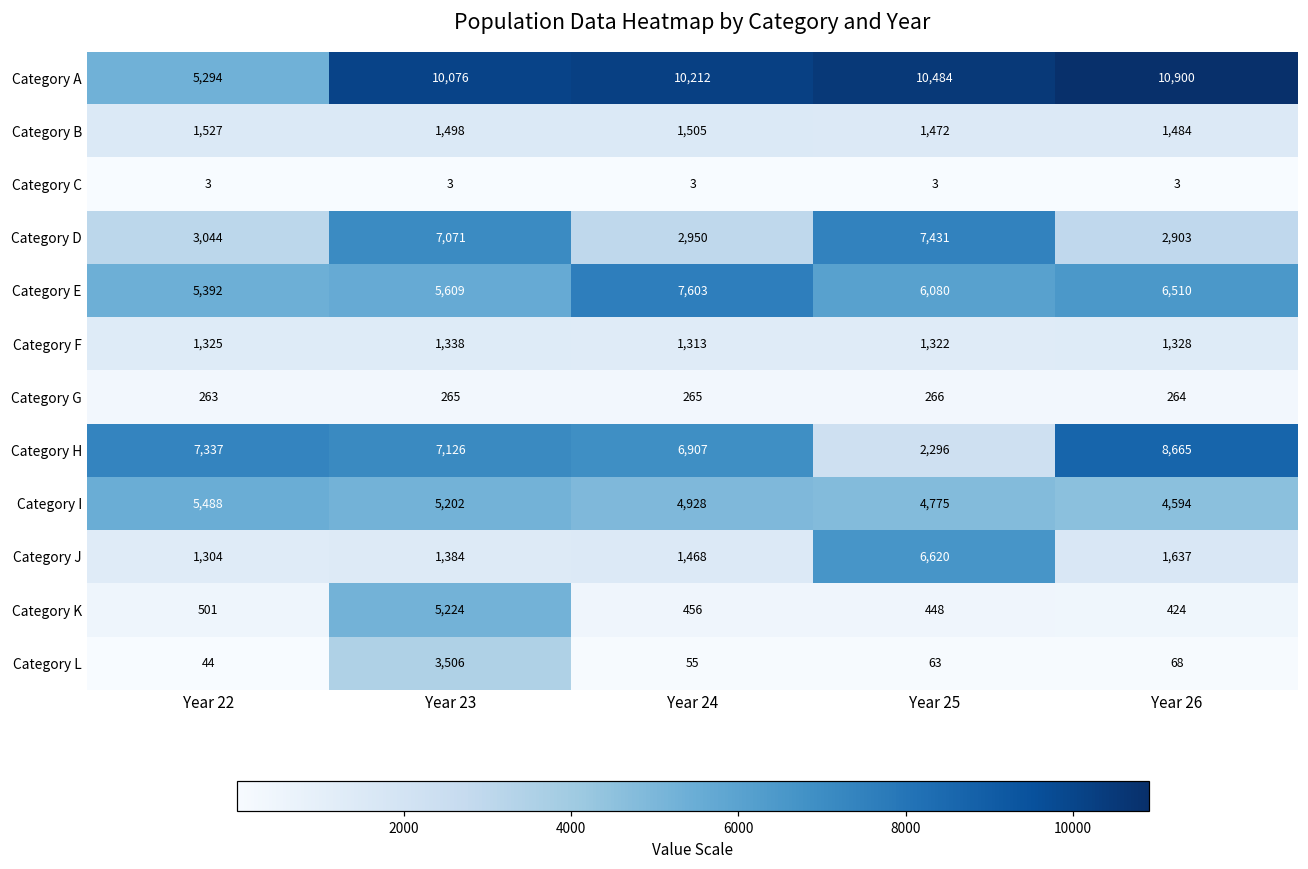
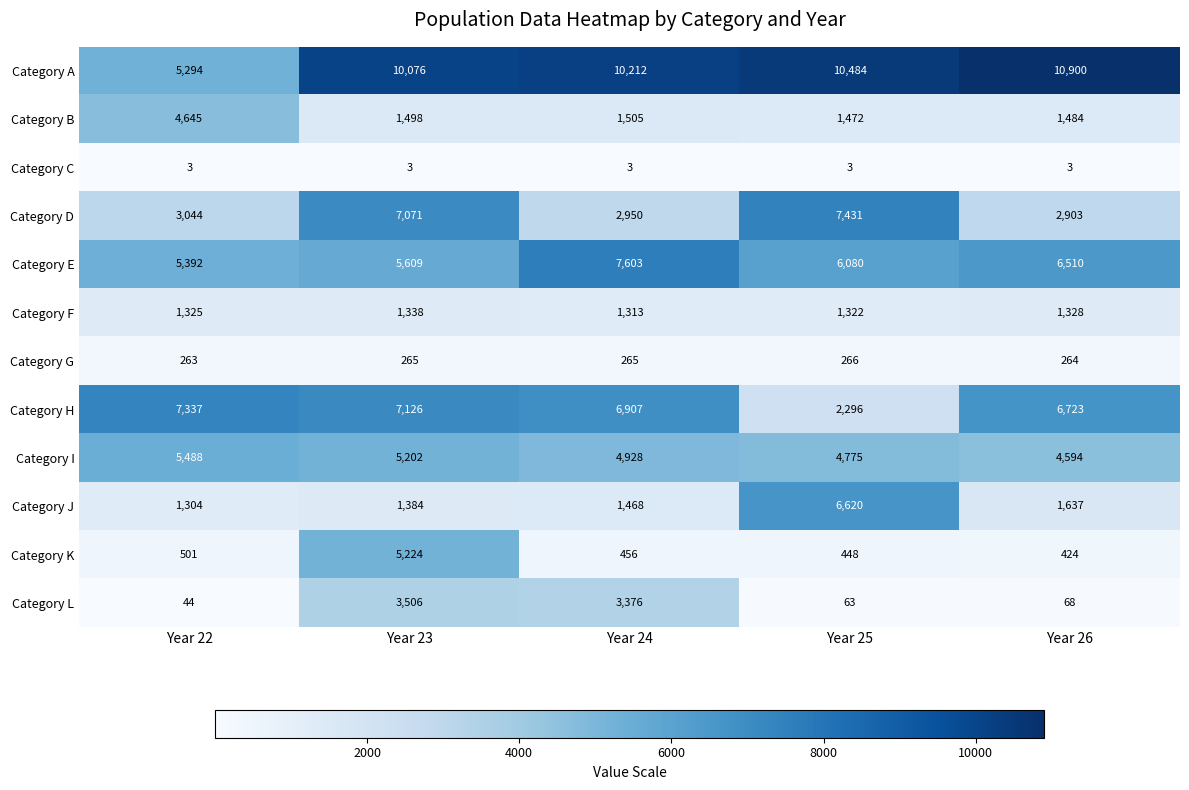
  {
    "Category A": {
      "Year 22": "5,294",
      "Year 23": "10,076",
      "Year 24": "10,212",
      "Year 25": "10,484",
      "Year 26": "10,900"
    },
    "Category B": {
-     "Year 22": "1,527",
+     "Year 22": "4,645",
      "Year 23": "1,498",
      "Year 24": "1,505",
      "Year 25": "1,472",
      "Year 26": "1,484"
    },
    "Category C": {
      "Year 22": "3",
      "Year 23": "3",
      "Year 24": "3",
      "Year 25": "3",
      "Year 26": "3"
    },
    "Category D": {
      "Year 22": "3,044",
      "Year 23": "7,071",
      "Year 24": "2,950",
      "Year 25": "7,431",
      "Year 26": "2,903"
    },
    "Category E": {
      "Year 22": "5,392",
      "Year 23": "5,609",
      "Year 24": "7,603",
      "Year 25": "6,080",
      "Year 26": "6,510"
    },
    "Category F": {
      "Year 22": "1,325",
      "Year 23": "1,338",
      "Year 24": "1,313",
      "Year 25": "1,322",
      "Year 26": "1,328"
    },
    "Category G": {
      "Year 22": "263",
      "Year 23": "265",
      "Year 24": "265",
      "Year 25": "266",
      "Year 26": "264"
    },
    "Category H": {
      "Year 22": "7,337",
      "Year 23": "7,126",
      "Year 24": "6,907",
      "Year 25": "2,296",
-     "Year 26": "8,665"
+     "Year 26": "6,723"
    },
    "Category I": {
      "Year 22": "5,488",
      "Year 23": "5,202",
      "Year 24": "4,928",
      "Year 25": "4,775",
      "Year 26": "4,594"
    },
    "Category J": {
      "Year 22": "1,304",
      "Year 23": "1,384",
      "Year 24": "1,468",
      "Year 25": "6,620",
      "Year 26": "1,637"
    },
    "Category K": {
      "Year 22": "501",
      "Year 23": "5,224",
      "Year 24": "456",
      "Year 25": "448",
      "Year 26": "424"
    },
    "Category L": {
      "Year 22": "44",
      "Year 23": "3,506",
-     "Year 24": "55",
+     "Year 24": "3,376",
      "Year 25": "63",
      "Year 26": "68"
    }
  }
